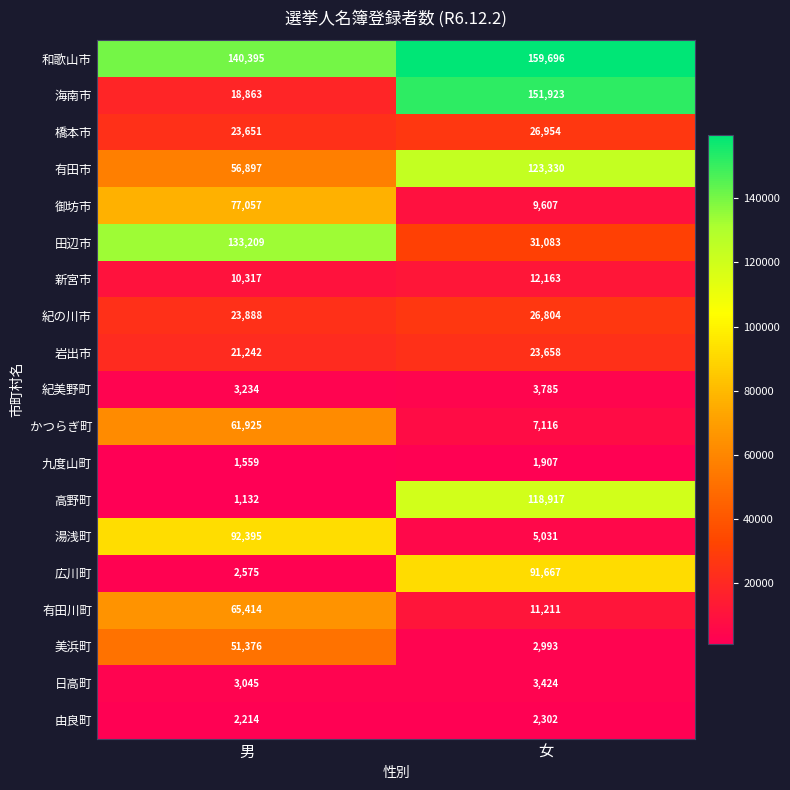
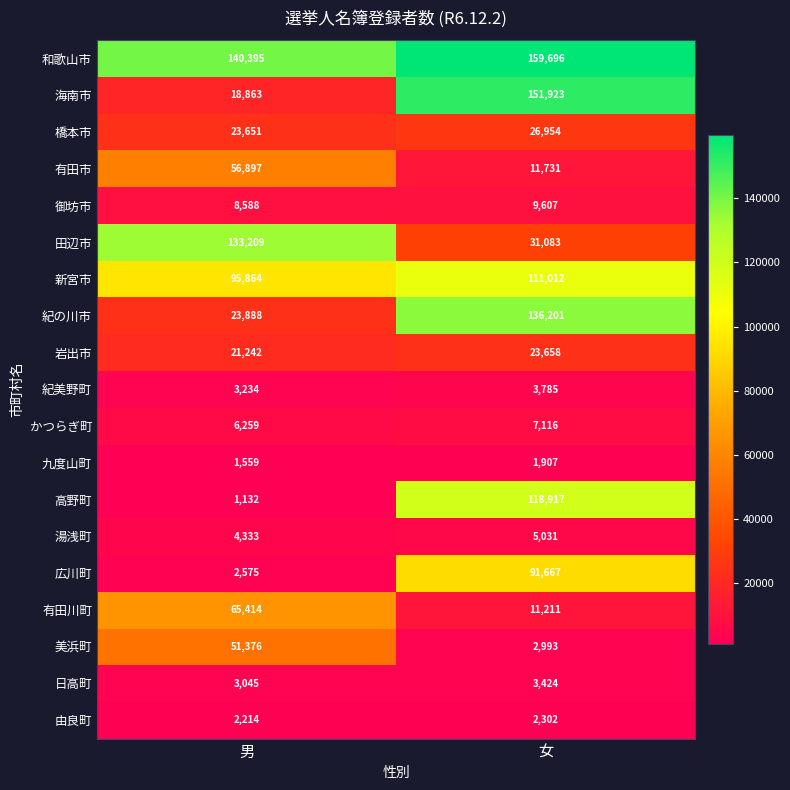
  {
    "和歌山市": {
      "男": "140,395",
      "女": "159,696"
    },
    "海南市": {
      "男": "18,863",
      "女": "151,923"
    },
    "橋本市": {
      "男": "23,651",
      "女": "26,954"
    },
    "有田市": {
      "男": "56,897",
-     "女": "123,330"
+     "女": "11,731"
    },
    "御坊市": {
-     "男": "77,057",
+     "男": "8,588",
      "女": "9,607"
    },
    "田辺市": {
      "男": "133,209",
      "女": "31,083"
    },
    "新宮市": {
-     "男": "10,317",
-     "女": "12,163"
+     "男": "95,864",
+     "女": "111,012"
    },
    "紀の川市": {
      "男": "23,888",
-     "女": "26,804"
+     "女": "136,201"
    },
    "岩出市": {
      "男": "21,242",
      "女": "23,658"
    },
    "紀美野町": {
      "男": "3,234",
      "女": "3,785"
    },
    "かつらぎ町": {
-     "男": "61,925",
+     "男": "6,259",
      "女": "7,116"
    },
    "九度山町": {
      "男": "1,559",
      "女": "1,907"
    },
    "高野町": {
      "男": "1,132",
      "女": "118,917"
    },
    "湯浅町": {
-     "男": "92,395",
+     "男": "4,333",
      "女": "5,031"
    },
    "広川町": {
      "男": "2,575",
      "女": "91,667"
    },
    "有田川町": {
      "男": "65,414",
      "女": "11,211"
    },
    "美浜町": {
      "男": "51,376",
      "女": "2,993"
    },
    "日高町": {
      "男": "3,045",
      "女": "3,424"
    },
    "由良町": {
      "男": "2,214",
      "女": "2,302"
    }
  }
